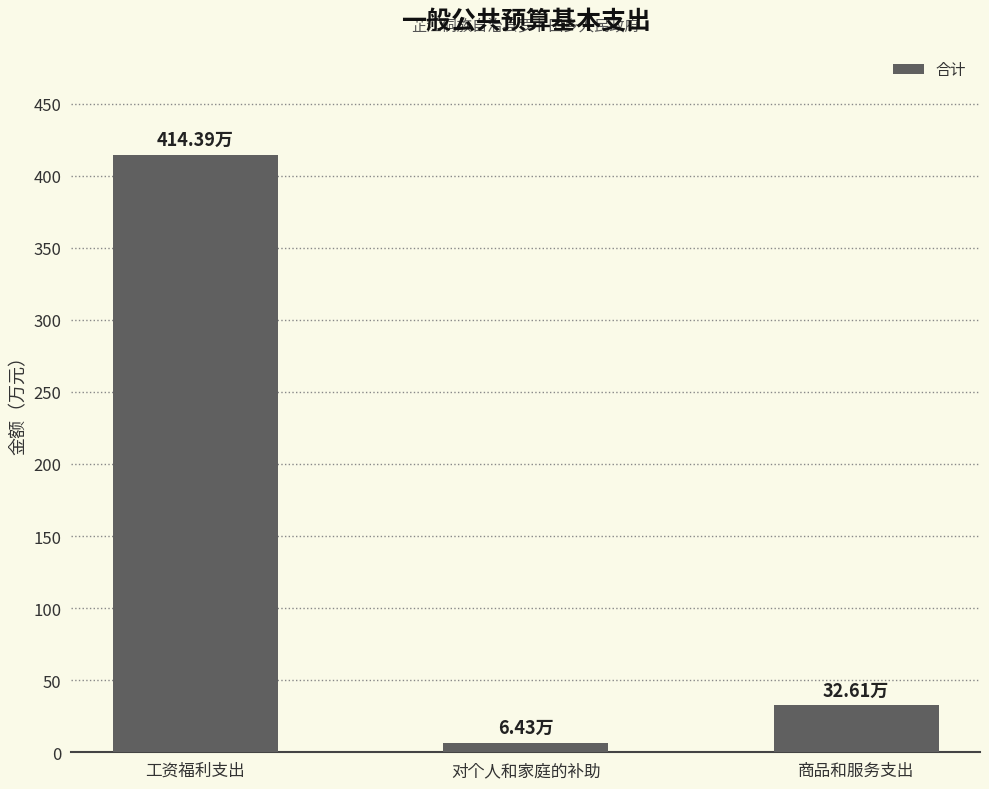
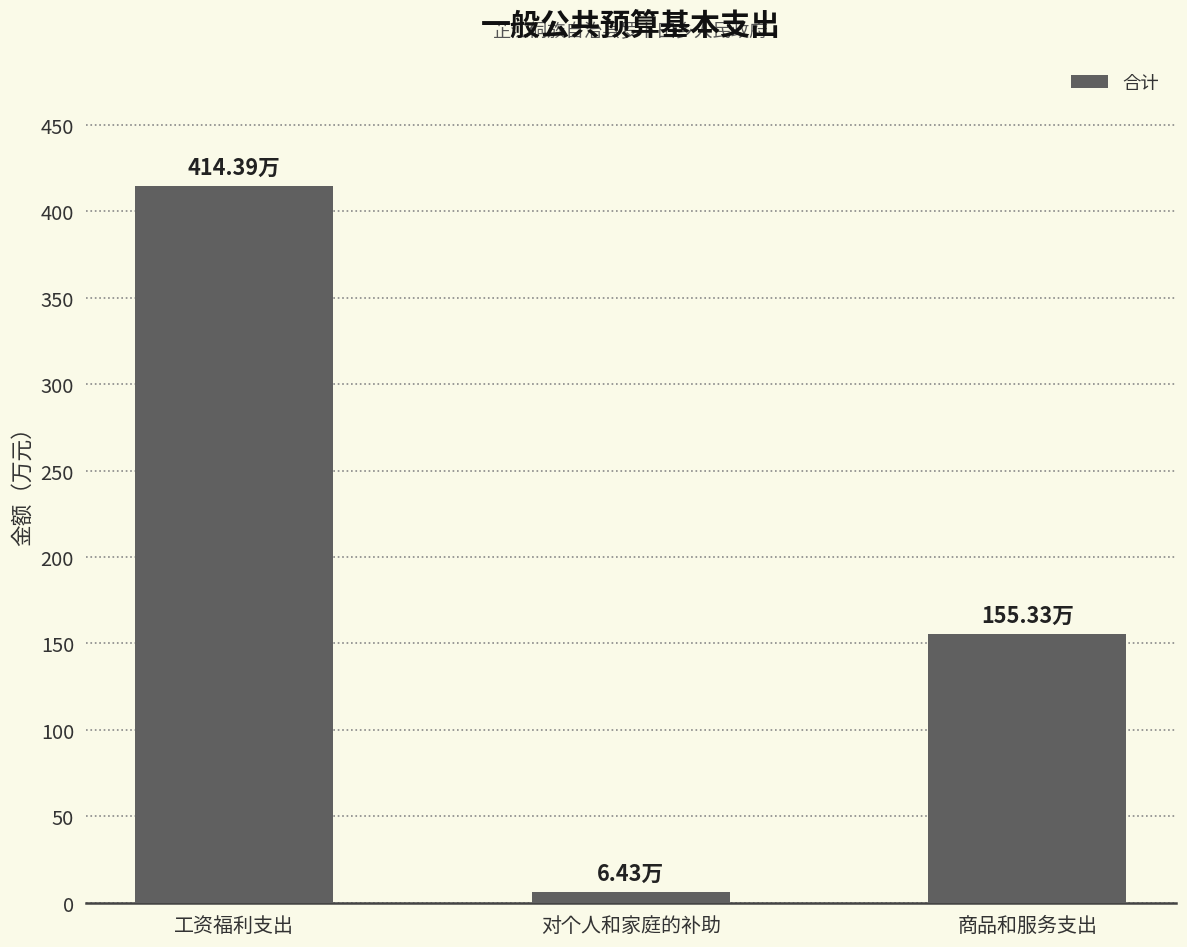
  {
    "工资福利支出": "414.39万",
    "对个人和家庭的补助": "6.43万",
-   "商品和服务支出": "32.61万"
+   "商品和服务支出": "155.33万"
  }
